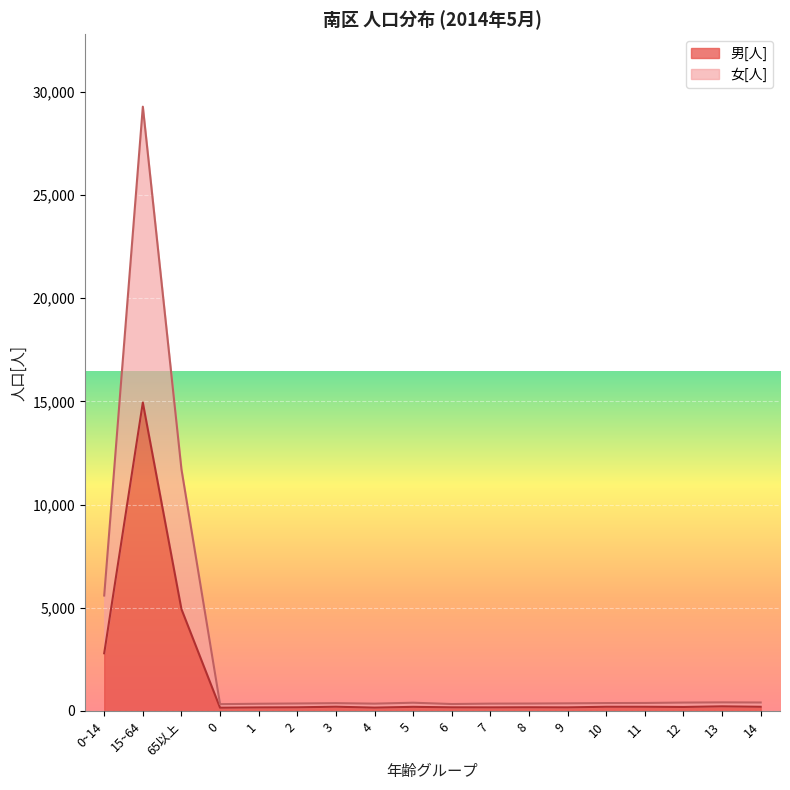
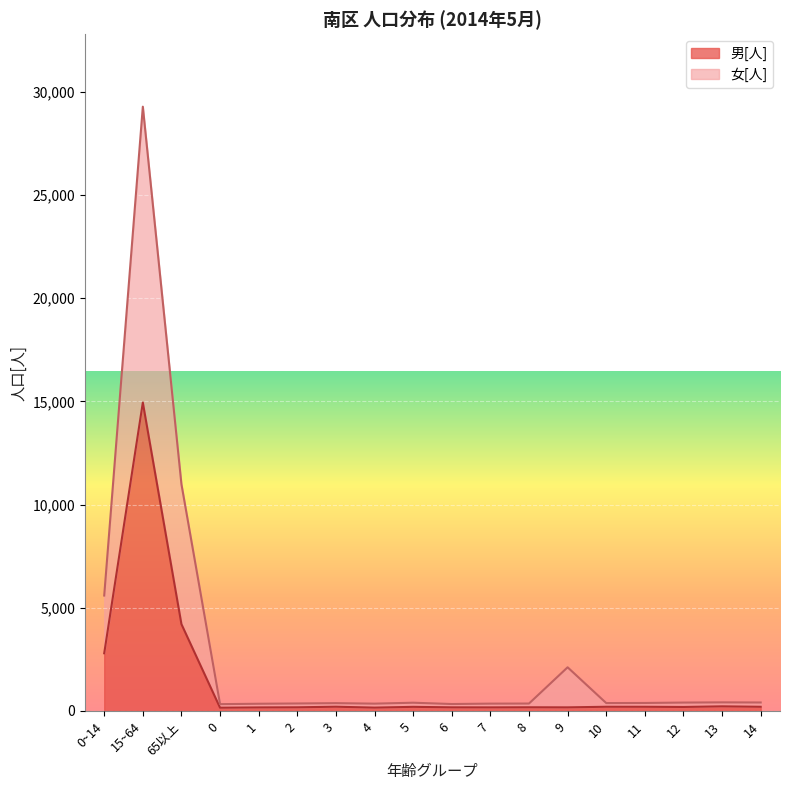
  {
    "男[人]": {
      "0~14": "2,800",
      "15~64": "14,900",
-     "65以上": "4,900",
+     "65以上": "4,200",
      "0": "200",
      "1": "200",
      "2": "200",
      "3": "200",
      "4": "200",
      "5": "200",
      "6": "200",
      "7": "200",
      "8": "200",
      "9": "200",
      "10": "200",
      "11": "200",
      "12": "200",
      "13": "200",
      "14": "200"
    },
    "女[人]": {
      "0~14": "2,800",
      "15~64": "14,300",
      "65以上": "6,800",
      "0": "200",
      "1": "200",
      "2": "200",
      "3": "200",
      "4": "200",
      "5": "200",
      "6": "200",
      "7": "200",
      "8": "200",
-     "9": "200",
+     "9": "1,900",
      "10": "200",
      "11": "200",
      "12": "200",
      "13": "200",
      "14": "200"
    }
  }
